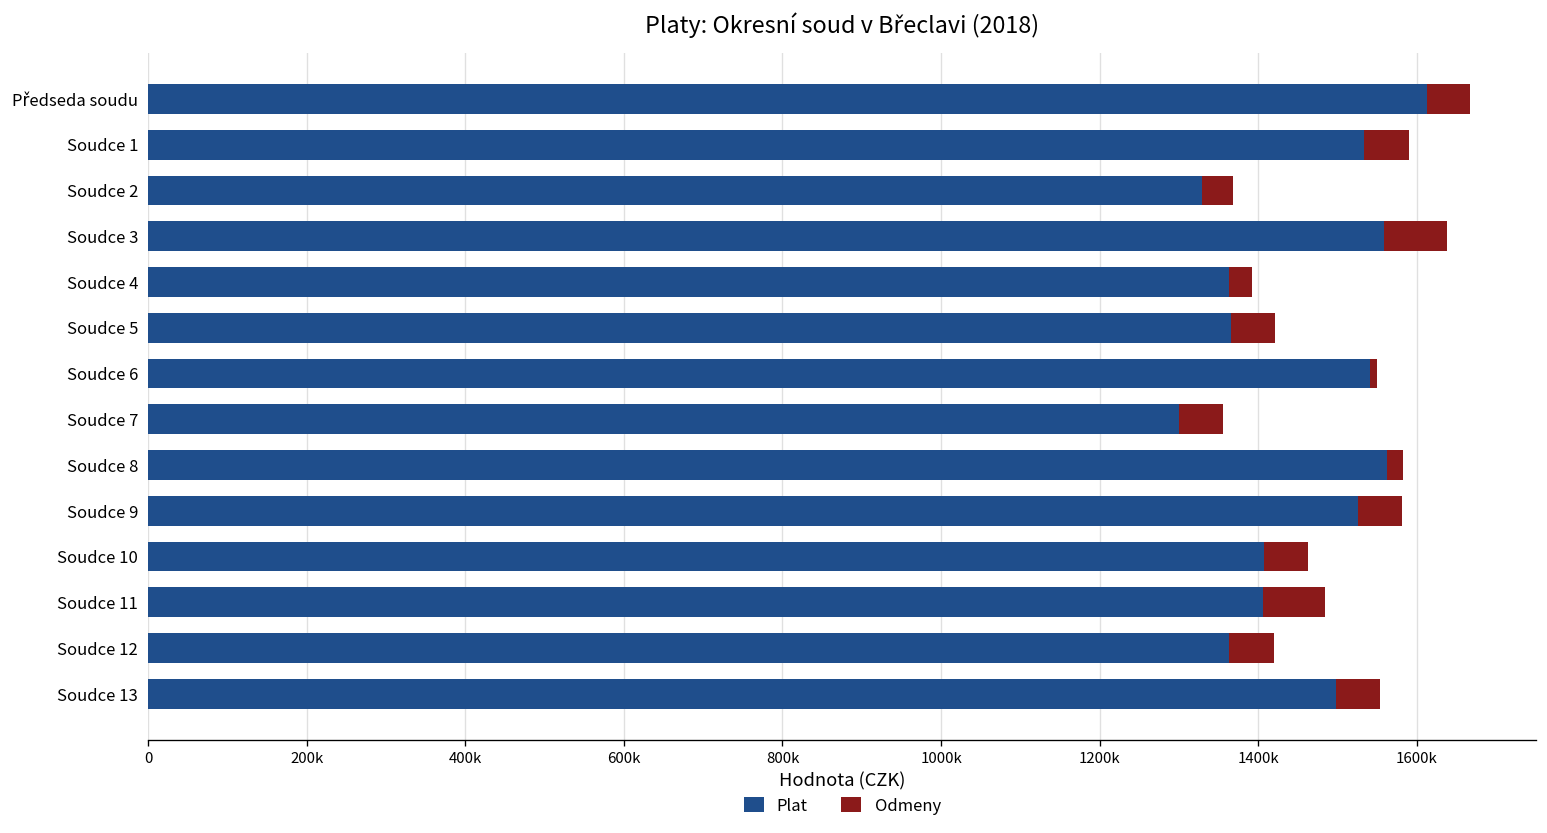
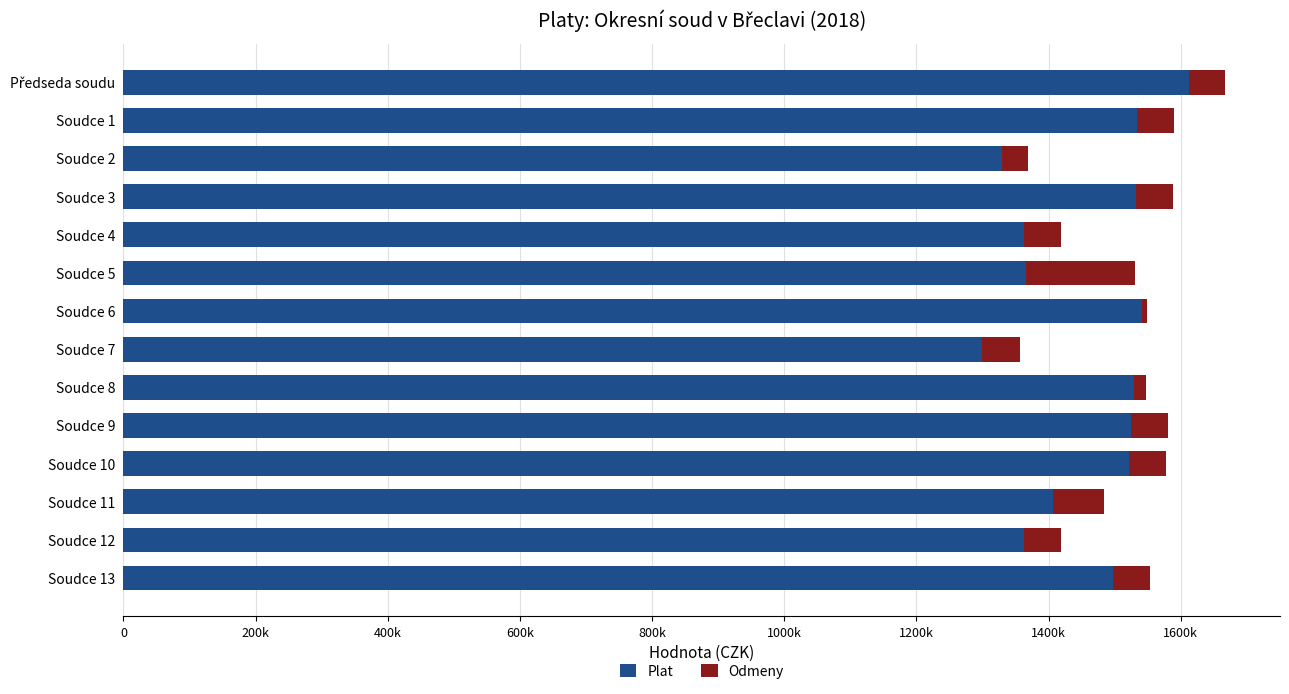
  {
    "Plat": {
      "Předseda soudu": 1610000,
      "Soudce 1": 1530000,
      "Soudce 2": 1330000,
-     "Soudce 3": 1560000,
+     "Soudce 3": 1530000,
      "Soudce 4": 1360000,
      "Soudce 5": 1370000,
      "Soudce 6": 1540000,
      "Soudce 7": 1300000,
-     "Soudce 8": 1560000,
+     "Soudce 8": 1530000,
      "Soudce 9": 1530000,
-     "Soudce 10": 1410000,
+     "Soudce 10": 1520000,
      "Soudce 11": 1410000,
      "Soudce 12": 1360000,
      "Soudce 13": 1500000
    },
    "Odmeny": {
      "Předseda soudu": 50000,
      "Soudce 1": 60000,
      "Soudce 2": 40000,
-     "Soudce 3": 80000,
-     "Soudce 4": 30000,
-     "Soudce 5": 60000,
+     "Soudce 3": 60000,
+     "Soudce 4": 50000,
+     "Soudce 5": 170000,
      "Soudce 6": 10000,
      "Soudce 7": 60000,
      "Soudce 8": 20000,
      "Soudce 9": 60000,
      "Soudce 10": 60000,
      "Soudce 11": 80000,
      "Soudce 12": 60000,
      "Soudce 13": 60000
    }
  }
